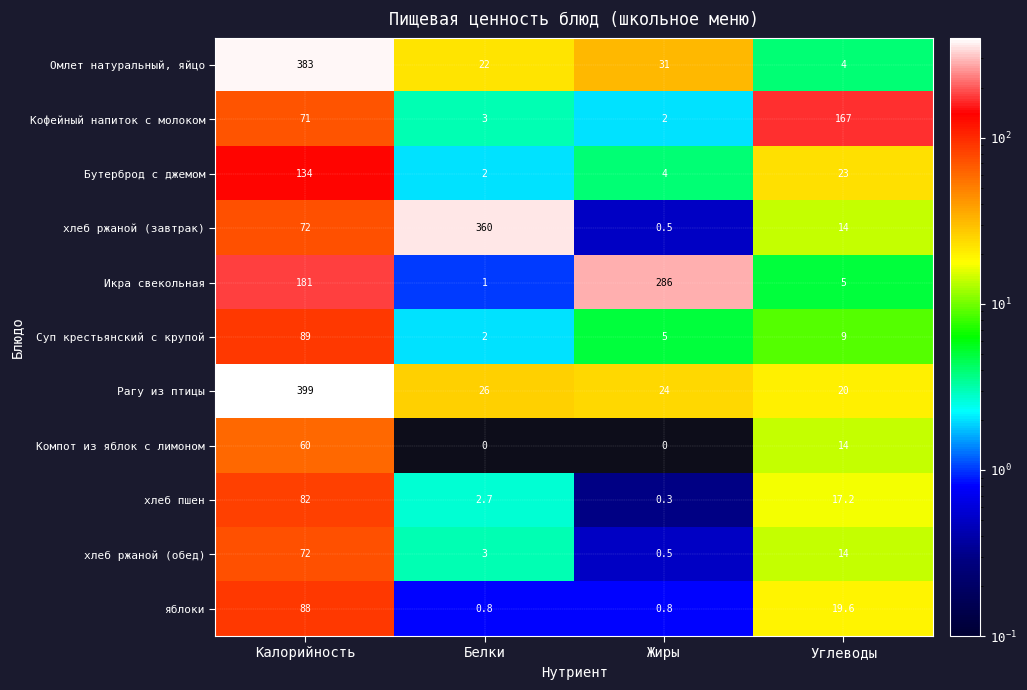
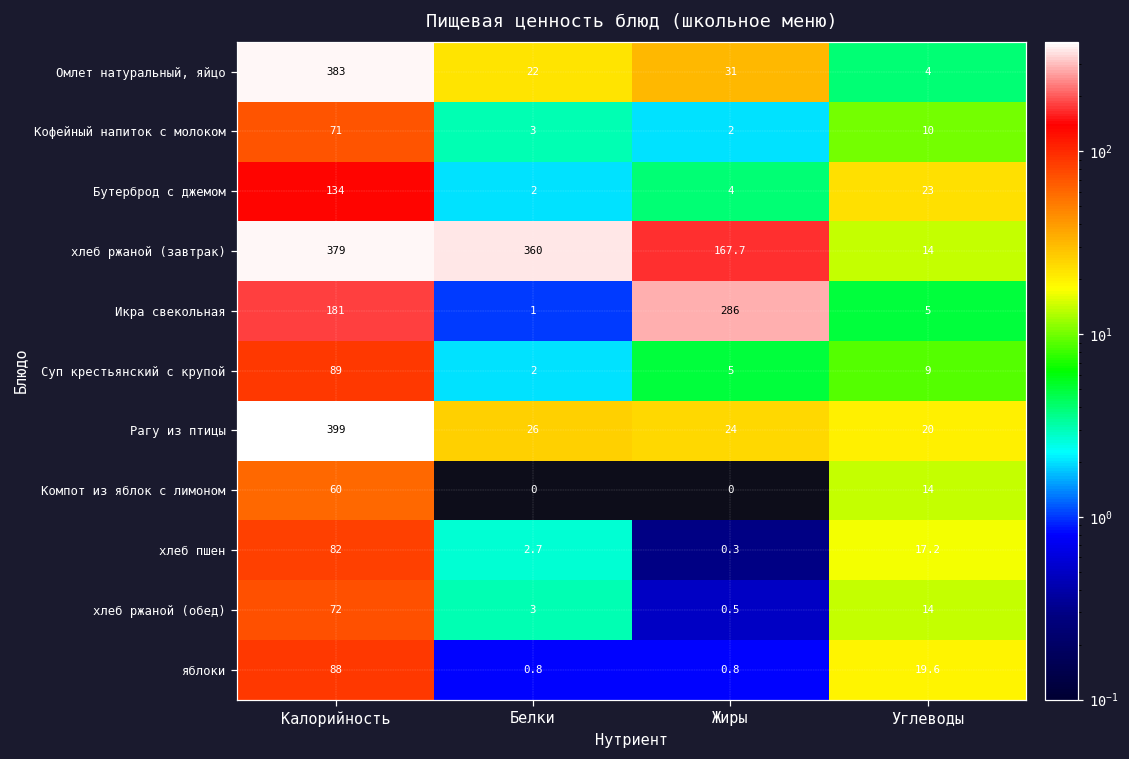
  {
    "Омлет натуральный, яйцо": {
      "Калорийность": 383,
      "Белки": 22,
      "Жиры": 31,
      "Углеводы": 4
    },
    "Кофейный напиток с молоком": {
      "Калорийность": 71,
      "Белки": 3,
      "Жиры": 2,
-     "Углеводы": 167
+     "Углеводы": 10
    },
    "Бутерброд с джемом": {
      "Калорийность": 134,
      "Белки": 2,
      "Жиры": 4,
      "Углеводы": 23
    },
    "хлеб ржаной (завтрак)": {
-     "Калорийность": 72,
+     "Калорийность": 379,
      "Белки": 360,
-     "Жиры": 0.5,
+     "Жиры": 167.7,
      "Углеводы": 14
    },
    "Икра свекольная": {
      "Калорийность": 181,
      "Белки": 1,
      "Жиры": 286,
      "Углеводы": 5
    },
    "Суп крестьянский с крупой": {
      "Калорийность": 89,
      "Белки": 2,
      "Жиры": 5,
      "Углеводы": 9
    },
    "Рагу из птицы": {
      "Калорийность": 399,
      "Белки": 26,
      "Жиры": 24,
      "Углеводы": 20
    },
    "Компот из яблок с лимоном": {
      "Калорийность": 60,
      "Белки": 0,
      "Жиры": 0,
      "Углеводы": 14
    },
    "хлеб пшен": {
      "Калорийность": 82,
      "Белки": 2.7,
      "Жиры": 0.3,
      "Углеводы": 17.2
    },
    "хлеб ржаной (обед)": {
      "Калорийность": 72,
      "Белки": 3,
      "Жиры": 0.5,
      "Углеводы": 14
    },
    "яблоки": {
      "Калорийность": 88,
      "Белки": 0.8,
      "Жиры": 0.8,
      "Углеводы": 19.6
    }
  }
